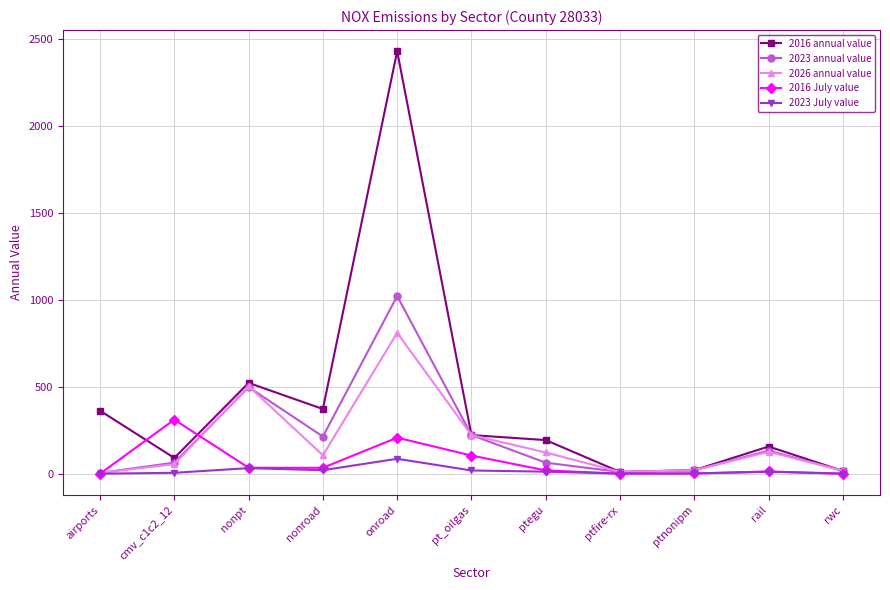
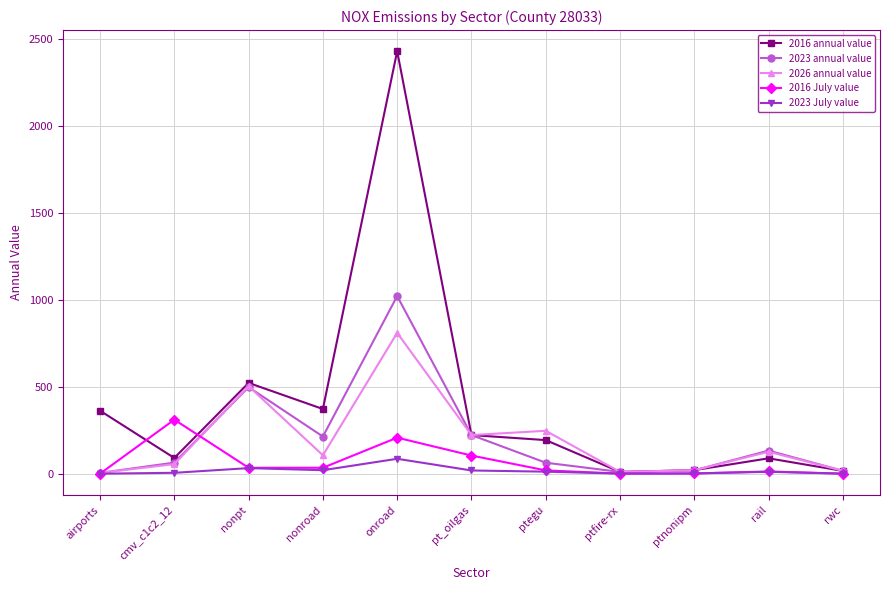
  {
    "2016 annual value": {
      "airports": 360,
      "cmv_c1c2_12": 90,
      "nonpt": 520,
      "nonroad": 370,
      "onroad": 2430,
      "ptegu": 190,
-     "rail": 160
+     "rail": 90
    },
    "2026 annual value": {
      "nonroad": 110,
      "onroad": 810,
-     "ptegu": 120
+     "ptegu": 250
    },
    "2016 July value": {
      "cmv_c1c2_12": 310,
      "onroad": 210,
      "pt_oilgas": 100
    }
  }
